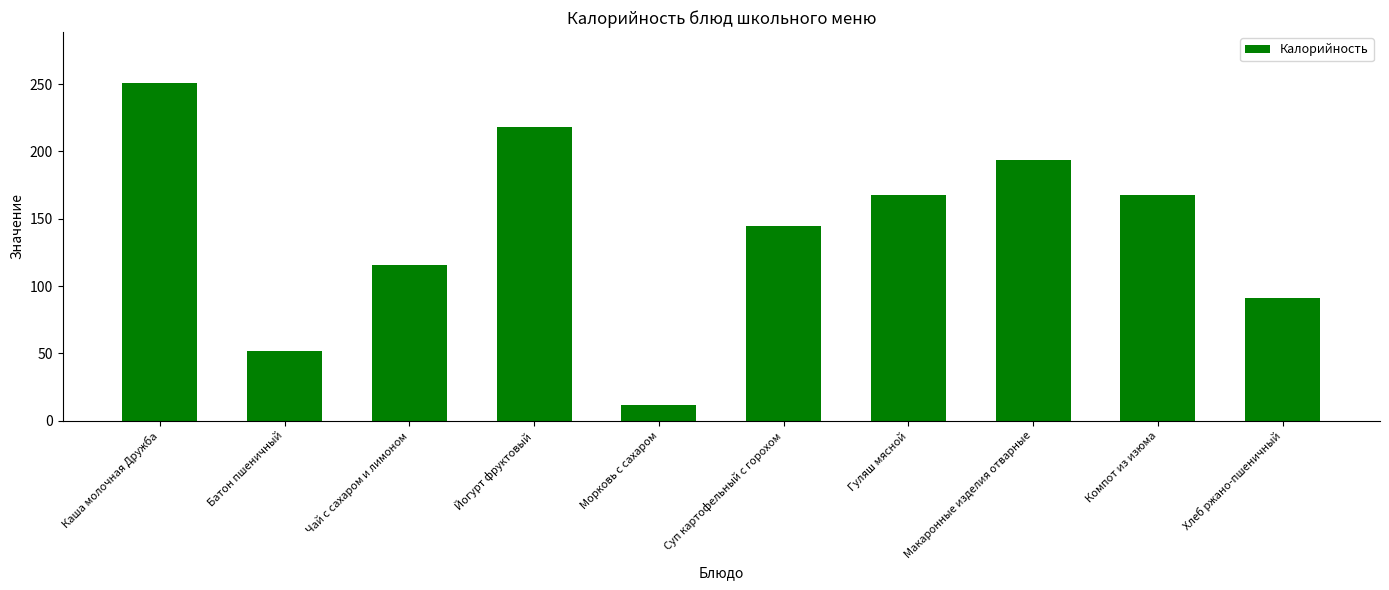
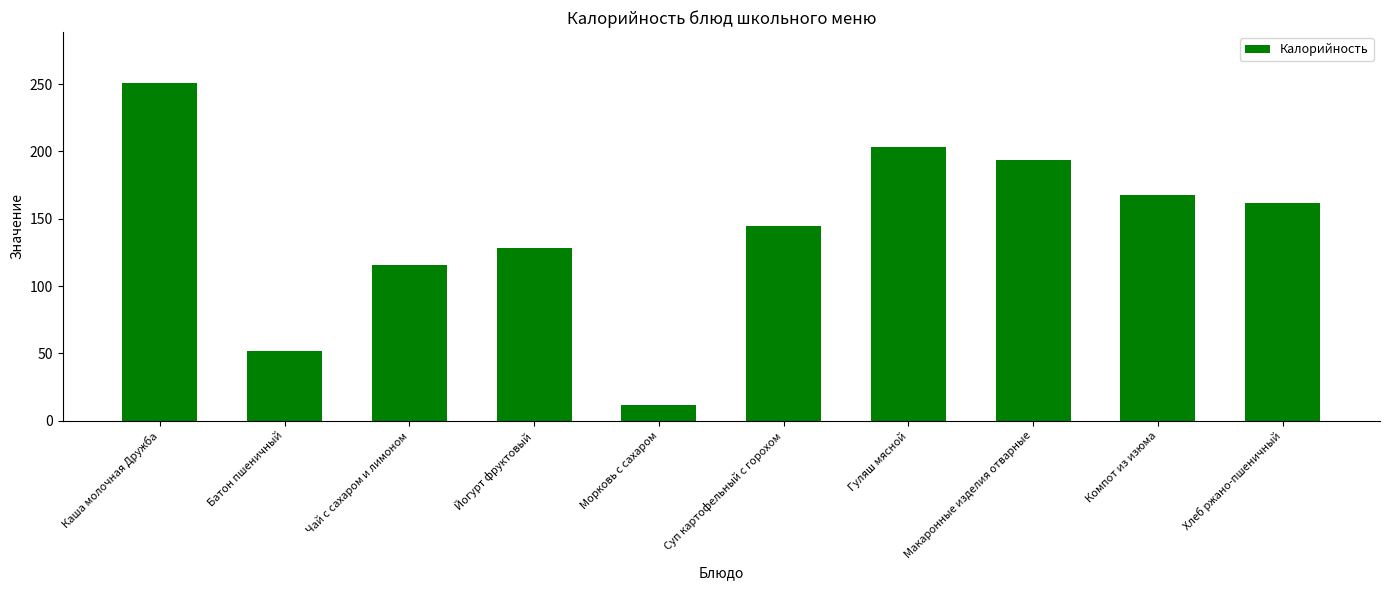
  {
    "Каша молочная Дружба": 251,
    "Батон пшеничный": 52,
    "Чай с сахаром и лимоном": 116,
-   "Йогурт фруктовый": 218,
+   "Йогурт фруктовый": 128,
    "Морковь с сахаром": 12,
    "Суп картофельный с горохом": 145,
-   "Гуляш мясной": 168,
+   "Гуляш мясной": 203,
    "Макаронные изделия отварные": 194,
    "Компот из изюма": 168,
-   "Хлеб ржано-пшеничный": 91
+   "Хлеб ржано-пшеничный": 162
  }
